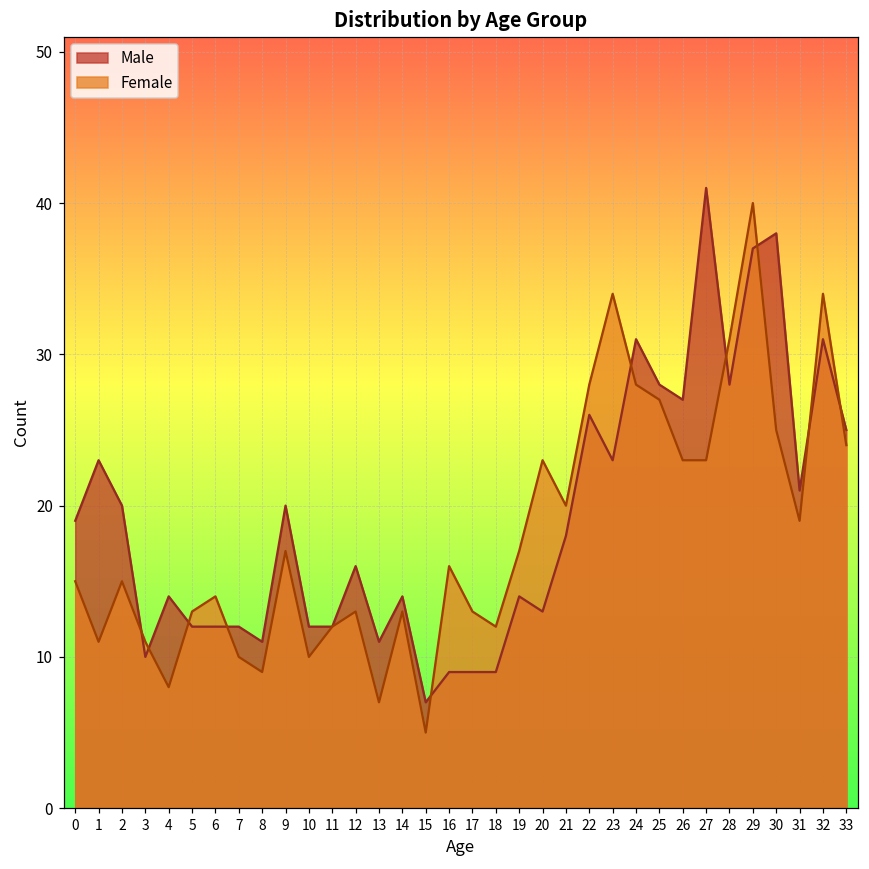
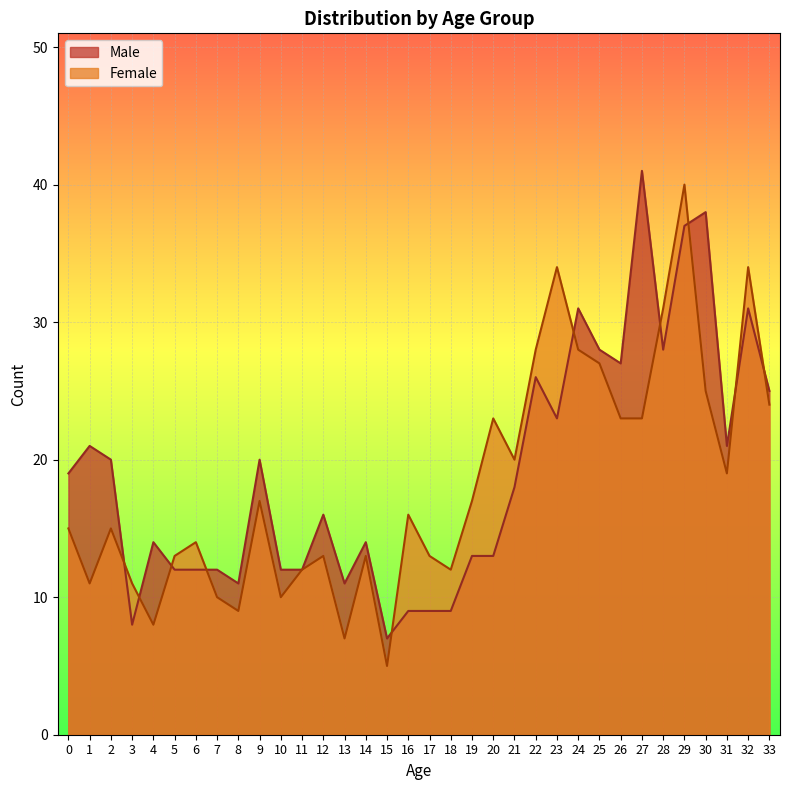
  {
    "Male": {
      "0": 19,
-     "1": 23,
+     "1": 21,
      "2": 20,
-     "3": 10,
+     "3": 8,
      "4": 14,
      "5": 12,
      "6": 12,
      "7": 12,
      "8": 11,
      "9": 20,
      "10": 12,
      "12": 16,
      "13": 11,
      "14": 14,
      "15": 7,
      "16": 9,
      "17": 9,
      "18": 9,
-     "19": 14,
+     "19": 13,
      "20": 13,
      "21": 18,
      "22": 26,
      "23": 23,
      "24": 31,
      "25": 28,
      "26": 27,
      "27": 41,
      "28": 28,
      "29": 37,
      "30": 38,
      "31": 21,
      "32": 31,
      "33": 25
    },
    "Female": {
      "0": 15,
      "1": 11,
      "2": 15,
      "3": 11,
      "4": 8,
      "5": 13,
      "6": 14,
      "7": 10,
      "8": 9,
      "9": 17,
      "10": 10,
      "12": 13,
      "13": 7,
      "14": 13,
      "15": 5,
      "16": 16,
      "17": 13,
      "18": 12,
      "19": 17,
      "20": 23,
      "21": 20,
      "22": 28,
      "23": 34,
      "24": 28,
      "25": 27,
      "26": 23,
      "27": 23,
      "28": 31,
      "29": 40,
      "30": 25,
      "31": 19,
      "32": 34,
      "33": 24
    }
  }
